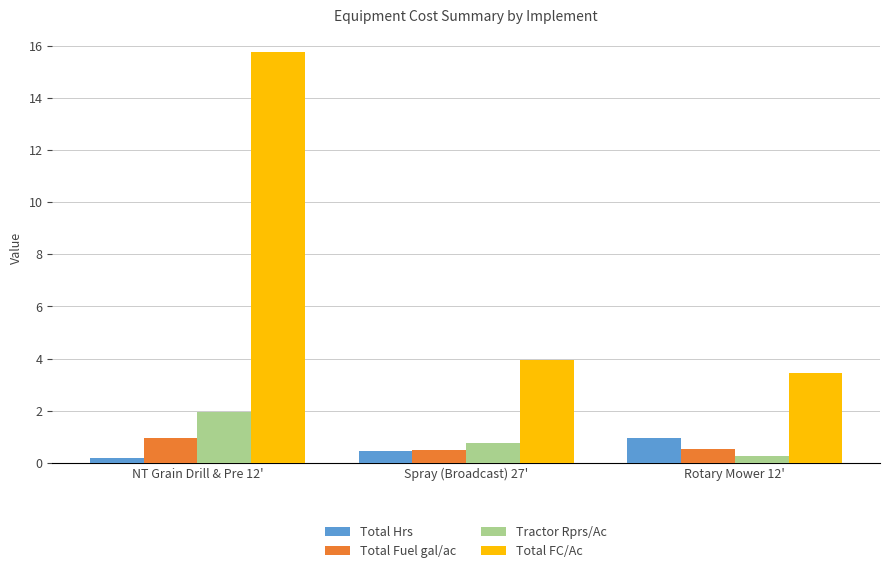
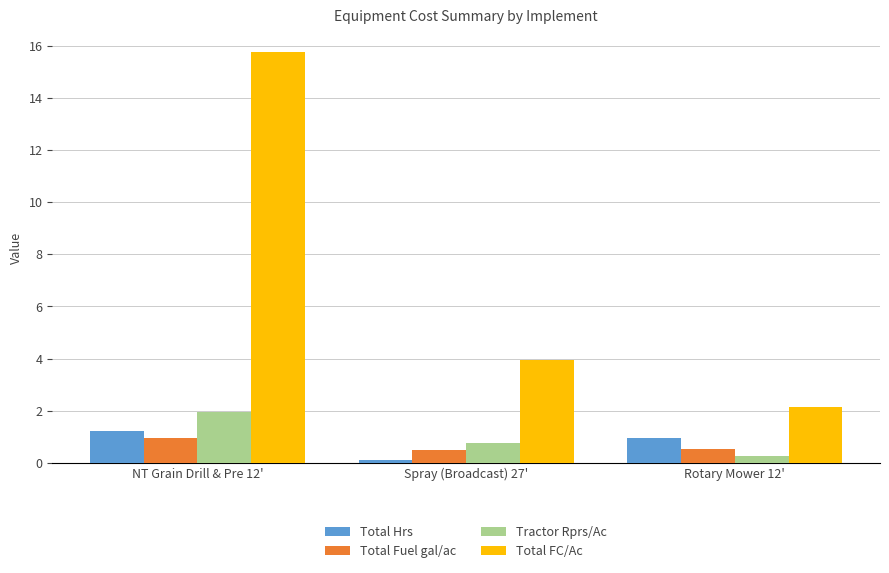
  {
    "Total Hrs": {
-     "NT Grain Drill & Pre 12'": 0.2,
-     "Spray (Broadcast) 27'": 0.4,
+     "NT Grain Drill & Pre 12'": 1.2,
+     "Spray (Broadcast) 27'": 0.1,
      "Rotary Mower 12'": 0.9
    },
    "Total Fuel gal/ac": {
      "NT Grain Drill & Pre 12'": 1.0,
      "Spray (Broadcast) 27'": 0.5,
      "Rotary Mower 12'": 0.5
    },
    "Tractor Rprs/Ac": {
      "NT Grain Drill & Pre 12'": 1.9,
      "Spray (Broadcast) 27'": 0.8,
      "Rotary Mower 12'": 0.2
    },
    "Total FC/Ac": {
      "NT Grain Drill & Pre 12'": 15.7,
      "Spray (Broadcast) 27'": 4.0,
-     "Rotary Mower 12'": 3.4
+     "Rotary Mower 12'": 2.1
    }
  }
